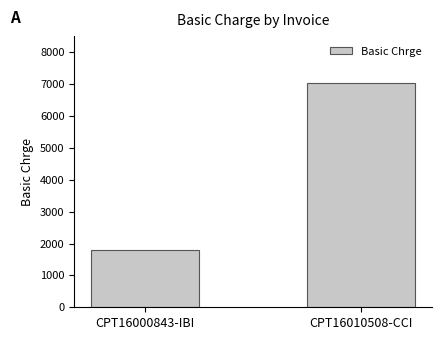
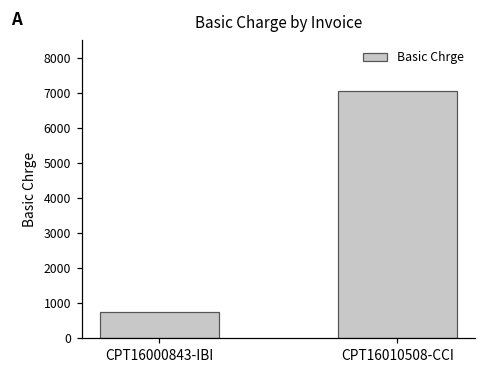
  {
-   "CPT16000843-IBI": 1800,
+   "CPT16000843-IBI": 700,
    "CPT16010508-CCI": 7100
  }
